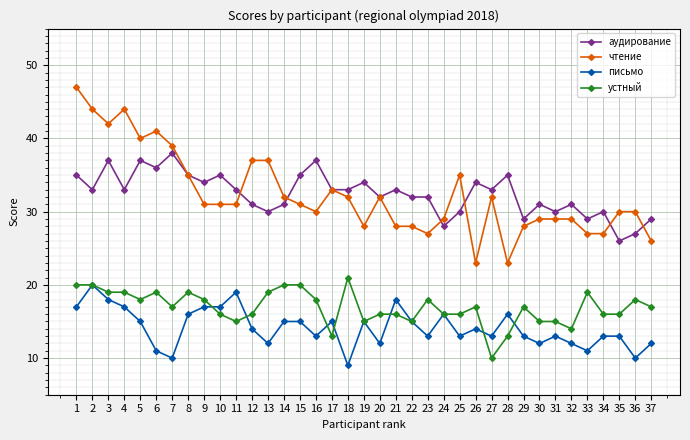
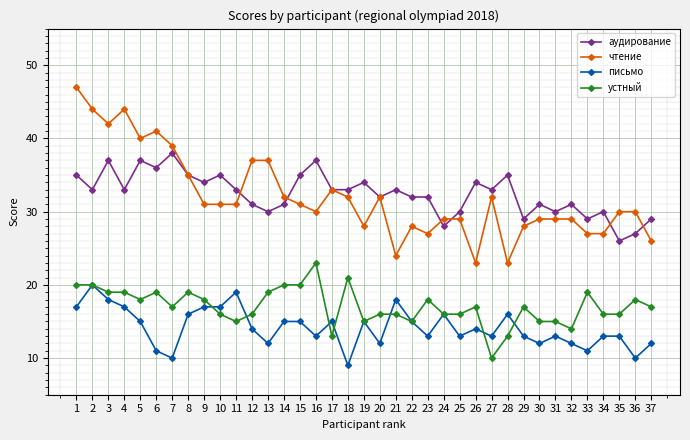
  {
    "аудирование": {
      "1": 35,
      "2": 33,
      "3": 37,
      "4": 33,
      "5": 37,
      "6": 36,
      "7": 38,
      "9": 34,
      "10": 35,
      "11": 33,
      "12": 31,
      "13": 30,
      "14": 31,
      "15": 35,
      "16": 37,
      "18": 33,
      "19": 34,
      "21": 33,
      "22": 32,
      "23": 32,
      "24": 28,
      "25": 30,
      "26": 34,
      "27": 33,
      "28": 35,
      "29": 29,
      "30": 31,
      "31": 30,
      "32": 31,
      "33": 29,
      "34": 30,
      "35": 26,
      "36": 27,
      "37": 29
    },
    "чтение": {
      "1": 47,
      "2": 44,
      "3": 42,
      "4": 44,
      "5": 40,
      "6": 41,
      "7": 39,
      "9": 31,
      "10": 31,
      "11": 31,
      "12": 37,
      "13": 37,
      "14": 32,
      "15": 31,
      "16": 30,
      "18": 32,
      "19": 28,
-     "21": 28,
+     "21": 24,
      "22": 28,
      "23": 27,
      "24": 29,
-     "25": 35,
+     "25": 29,
      "26": 23,
      "27": 32,
      "28": 23,
      "29": 28,
      "30": 29,
      "31": 29,
      "32": 29,
      "33": 27,
      "34": 27,
      "35": 30,
      "36": 30,
      "37": 26
    },
    "письмо": {
      "1": 17,
      "3": 18,
      "4": 17,
      "5": 15,
      "6": 11,
      "7": 10,
      "8": 16,
      "9": 17,
      "10": 17,
      "11": 19,
      "12": 14,
      "13": 12,
      "14": 15,
      "15": 15,
      "16": 13,
      "17": 15,
      "18": 9,
      "20": 12,
      "21": 18,
      "23": 13,
      "25": 13,
      "26": 14,
      "27": 13,
      "28": 16,
      "29": 13,
      "30": 12,
      "31": 13,
      "32": 12,
      "33": 11,
      "34": 13,
      "35": 13,
      "36": 10,
      "37": 12
    },
    "устный": {
      "1": 20,
      "3": 19,
      "4": 19,
      "5": 18,
      "6": 19,
      "7": 17,
      "8": 19,
      "9": 18,
      "10": 16,
      "11": 15,
      "12": 16,
      "13": 19,
      "14": 20,
      "15": 20,
-     "16": 18,
+     "16": 23,
      "17": 13,
      "18": 21,
      "20": 16,
      "21": 16,
      "23": 18,
      "25": 16,
      "26": 17,
      "27": 10,
      "28": 13,
      "29": 17,
      "30": 15,
      "31": 15,
      "32": 14,
      "33": 19,
      "34": 16,
      "35": 16,
      "36": 18,
      "37": 17
    }
  }
